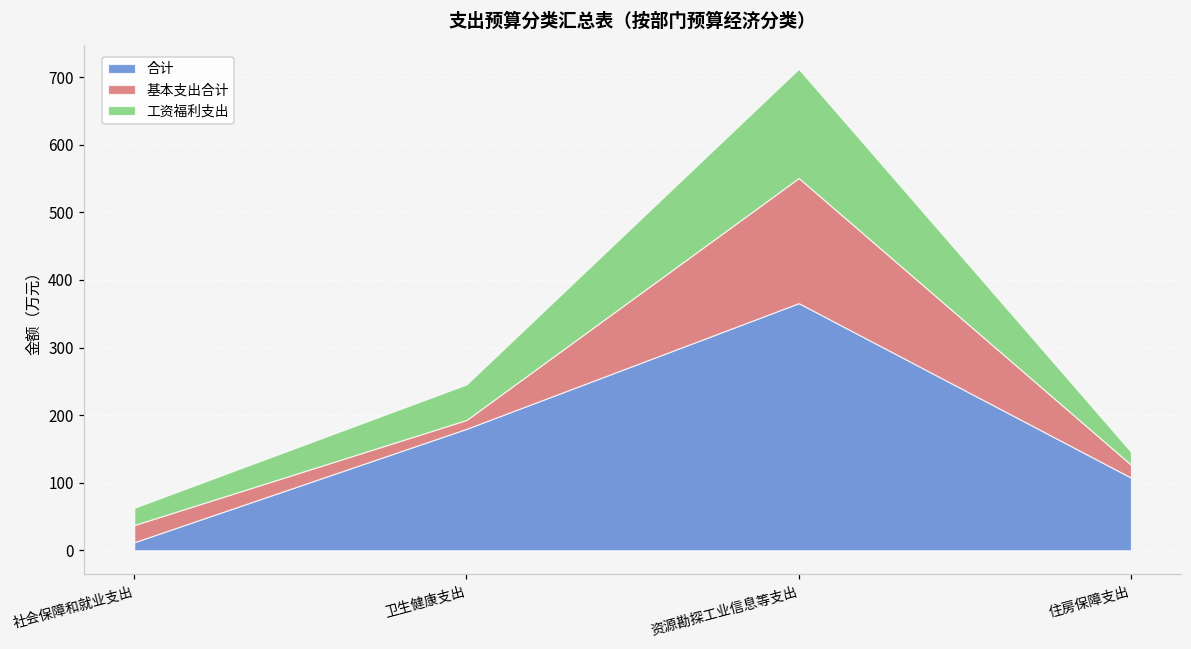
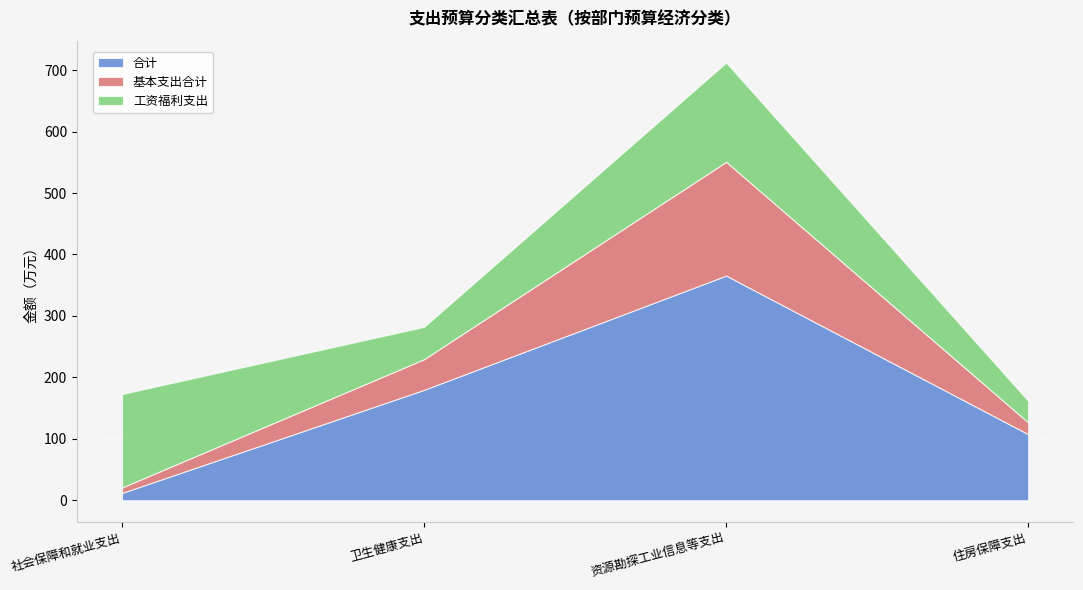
  {
    "合计": {
      "社会保障和就业支出": 10,
      "卫生健康支出": 180,
      "资源勘探工业信息等支出": 370,
      "住房保障支出": 110
    },
    "基本支出合计": {
-     "社会保障和就业支出": 30,
-     "卫生健康支出": 10,
+     "社会保障和就业支出": 10,
+     "卫生健康支出": 50,
      "资源勘探工业信息等支出": 190,
      "住房保障支出": 20
    },
    "工资福利支出": {
-     "社会保障和就业支出": 30,
+     "社会保障和就业支出": 150,
      "卫生健康支出": 50,
      "资源勘探工业信息等支出": 160,
-     "住房保障支出": 20
+     "住房保障支出": 40
    }
  }
